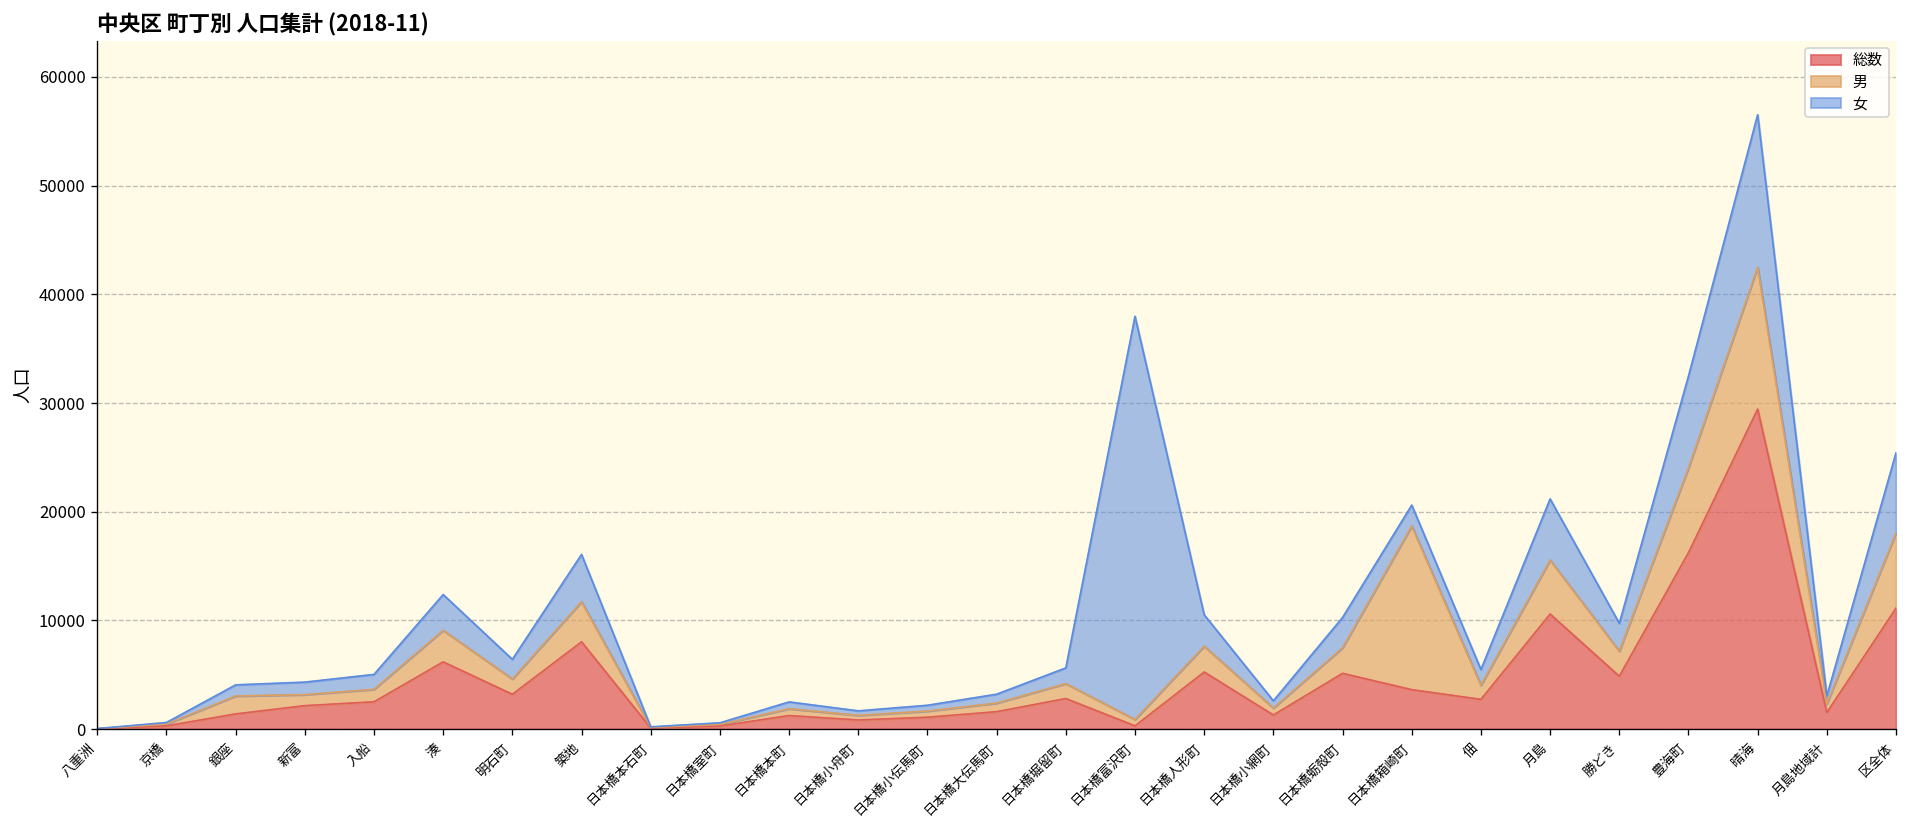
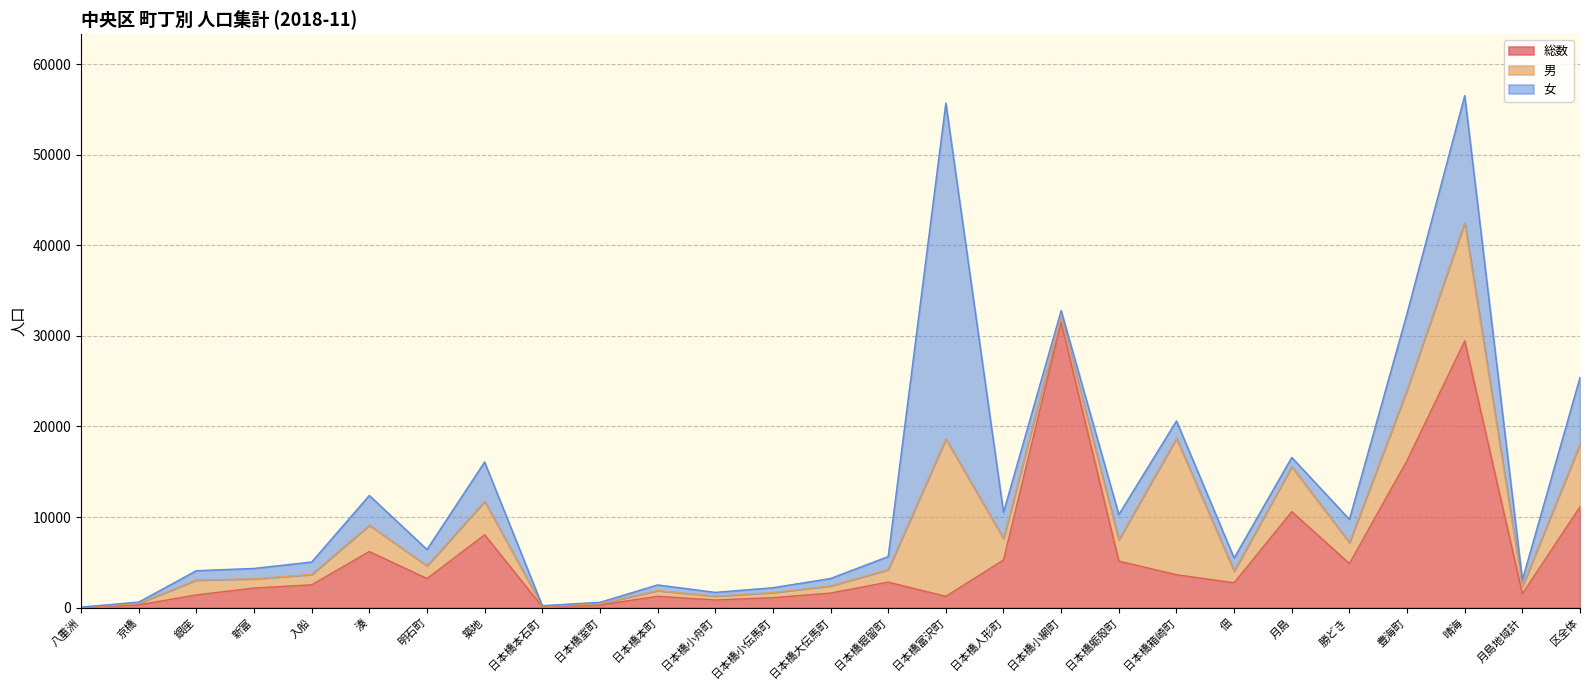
  {
    "総数": {
      "銀座": 1000,
      "新富": 2000,
      "入船": 3000,
      "湊": 6000,
      "明石町": 3000,
      "築地": 8000,
      "日本橋本町": 1000,
      "日本橋小舟町": 1000,
      "日本橋小伝馬町": 1000,
      "日本橋大伝馬町": 2000,
      "日本橋堀留町": 3000,
-     "日本橋富沢町": 0,
+     "日本橋富沢町": 1000,
      "日本橋人形町": 5000,
-     "日本橋小網町": 1000,
+     "日本橋小網町": 31000,
      "日本橋蛎殻町": 5000,
      "日本橋箱崎町": 4000,
      "佃": 3000,
      "月島": 11000,
      "勝どき": 5000,
      "豊海町": 16000,
      "晴海": 29000,
      "月島地域計": 2000,
      "区全体": 11000
    },
    "男": {
      "銀座": 2000,
      "新富": 1000,
      "入船": 1000,
      "湊": 3000,
      "明石町": 1000,
      "築地": 4000,
      "日本橋本町": 1000,
      "日本橋小舟町": 0,
      "日本橋小伝馬町": 1000,
      "日本橋大伝馬町": 1000,
      "日本橋堀留町": 1000,
-     "日本橋富沢町": 1000,
+     "日本橋富沢町": 17000,
      "日本橋人形町": 2000,
      "日本橋小網町": 1000,
      "日本橋蛎殻町": 2000,
      "日本橋箱崎町": 15000,
      "佃": 1000,
      "月島": 5000,
      "勝どき": 2000,
      "豊海町": 8000,
      "晴海": 13000,
      "月島地域計": 1000,
      "区全体": 7000
    },
    "女": {
      "銀座": 1000,
      "新富": 1000,
      "入船": 1000,
      "湊": 3000,
      "明石町": 2000,
      "築地": 4000,
      "日本橋本町": 1000,
      "日本橋小舟町": 0,
      "日本橋小伝馬町": 1000,
      "日本橋大伝馬町": 1000,
      "日本橋堀留町": 1000,
      "日本橋富沢町": 37000,
      "日本橋人形町": 3000,
      "日本橋小網町": 1000,
      "日本橋蛎殻町": 3000,
      "日本橋箱崎町": 2000,
      "佃": 1000,
-     "月島": 6000,
+     "月島": 1000,
      "勝どき": 3000,
      "豊海町": 8000,
      "晴海": 14000,
      "月島地域計": 1000,
      "区全体": 7000
    }
  }
